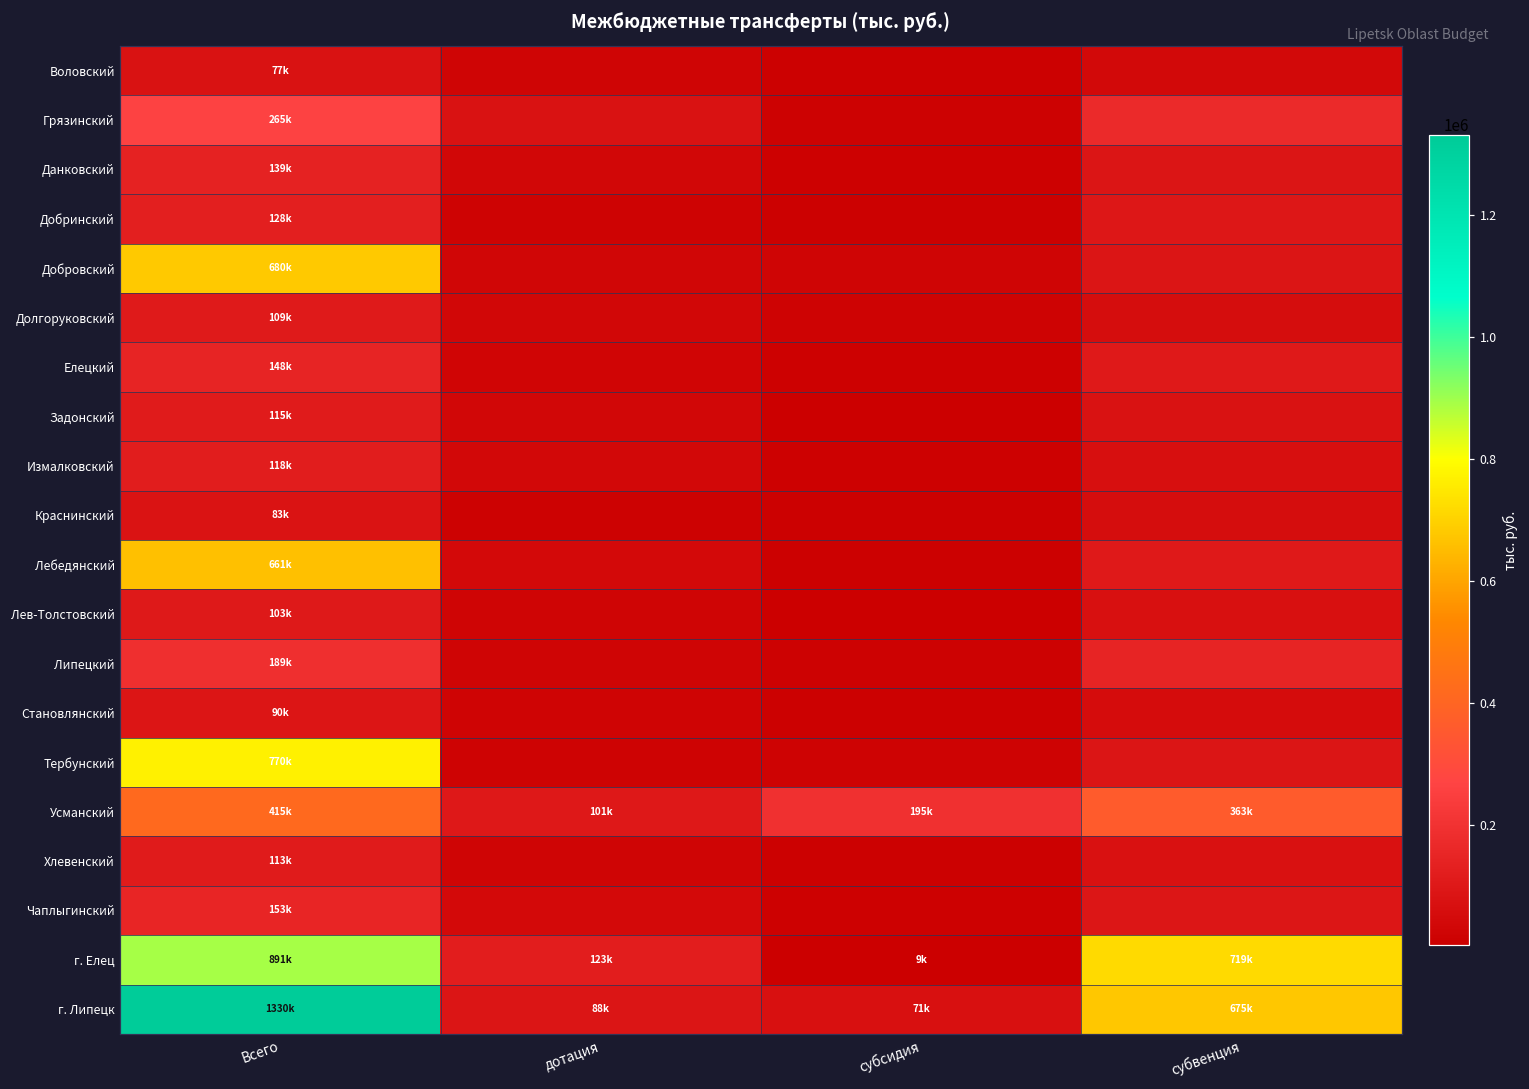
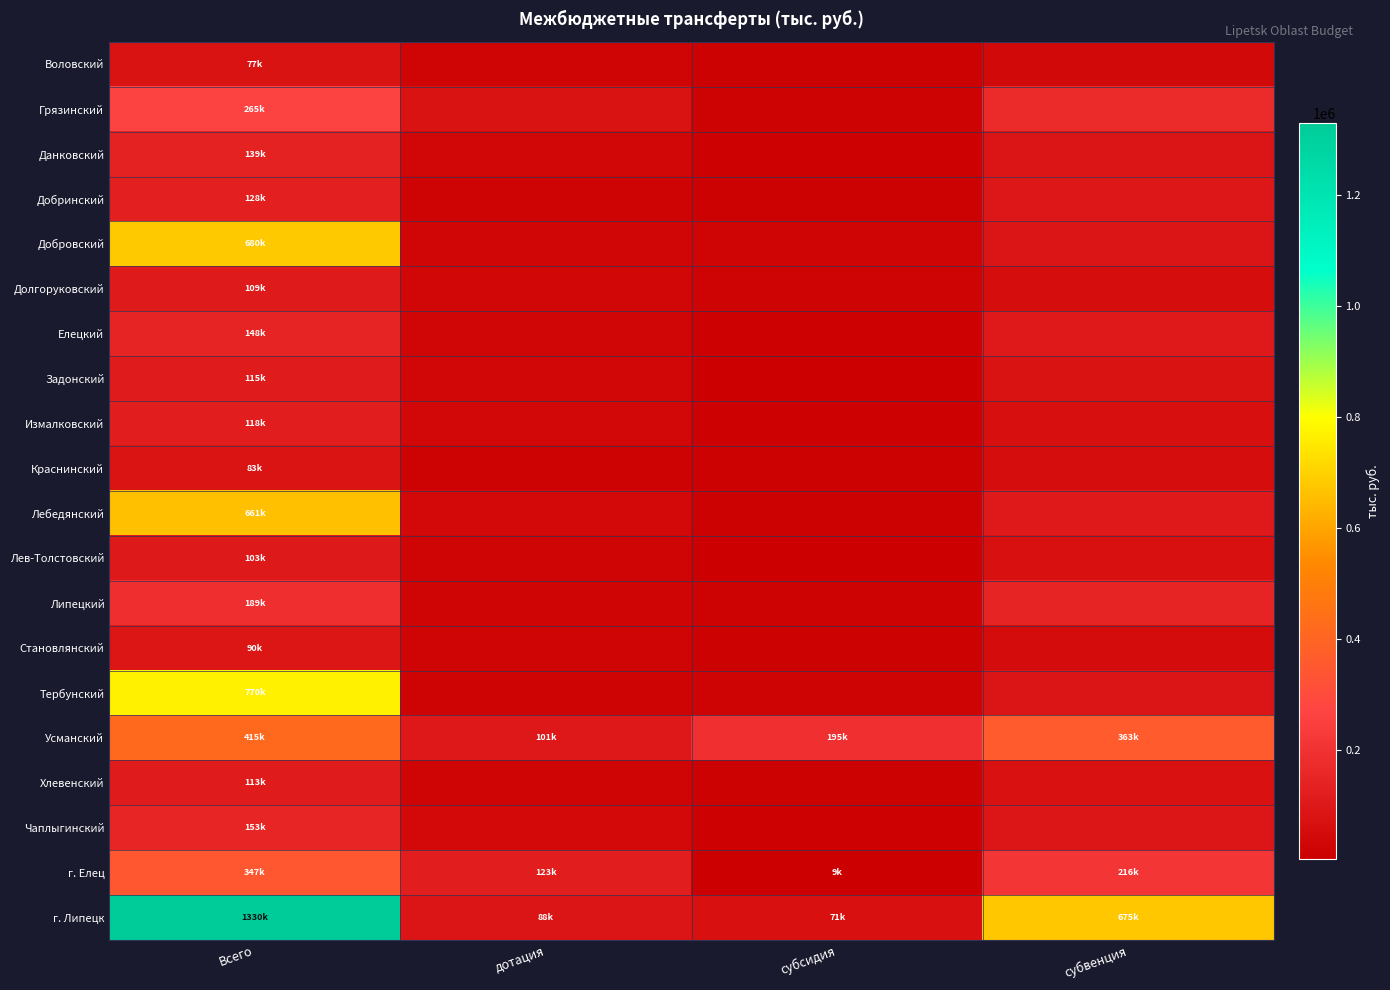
  {
    "Воловский": {
      "Всего": "77k"
    },
    "Грязинский": {
      "Всего": "265k"
    },
    "Данковский": {
      "Всего": "139k"
    },
    "Добринский": {
      "Всего": "128k"
    },
    "Добровский": {
      "Всего": "680k"
    },
    "Долгоруковский": {
      "Всего": "109k"
    },
    "Елецкий": {
      "Всего": "148k"
    },
    "Задонский": {
      "Всего": "115k"
    },
    "Измалковский": {
      "Всего": "118k"
    },
    "Краснинский": {
      "Всего": "83k"
    },
    "Лебедянский": {
      "Всего": "661k"
    },
    "Лев-Толстовский": {
      "Всего": "103k"
    },
    "Липецкий": {
      "Всего": "189k"
    },
    "Становлянский": {
      "Всего": "90k"
    },
    "Тербунский": {
      "Всего": "770k"
    },
    "Усманский": {
      "Всего": "415k",
      "дотация": "101k",
      "субсидия": "195k",
      "субвенция": "363k"
    },
    "Хлевенский": {
      "Всего": "113k"
    },
    "Чаплыгинский": {
      "Всего": "153k"
    },
    "г. Елец": {
-     "Всего": "891k",
+     "Всего": "347k",
      "дотация": "123k",
      "субсидия": "9k",
-     "субвенция": "719k"
+     "субвенция": "216k"
    },
    "г. Липецк": {
      "Всего": "1330k",
      "дотация": "88k",
      "субсидия": "71k",
      "субвенция": "675k"
    }
  }
